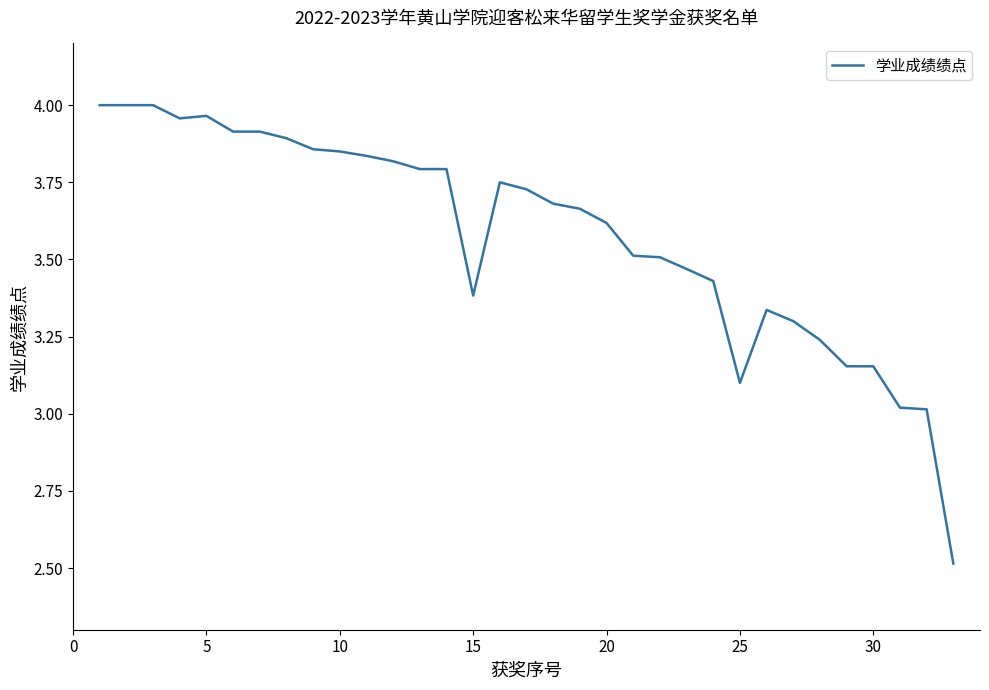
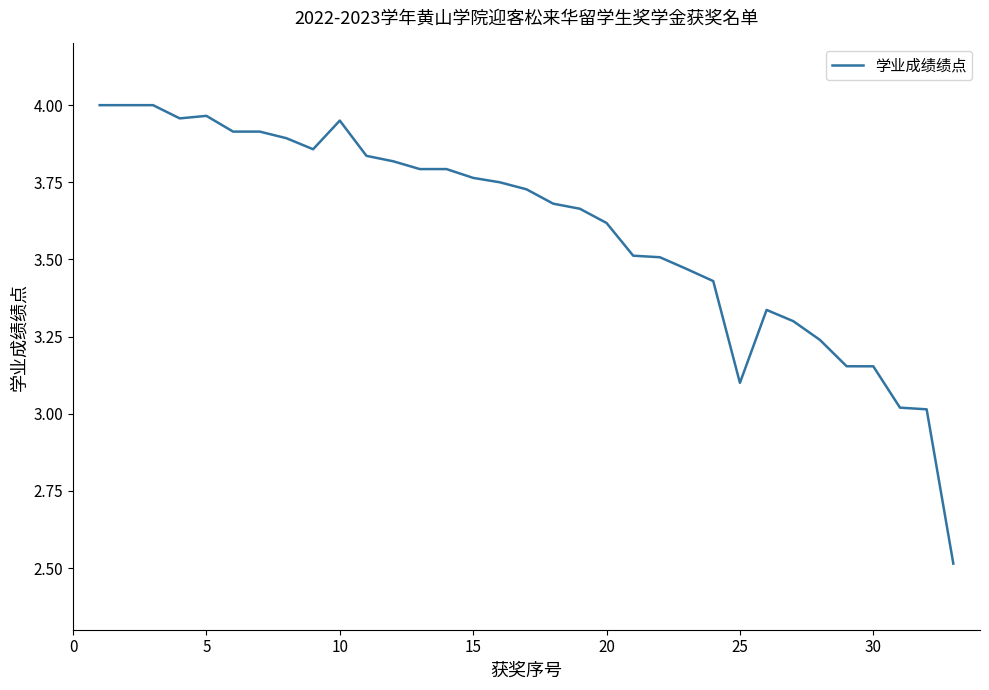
  {
    "5": 3.97,
-   "10": 3.85,
-   "15": 3.38,
+   "10": 3.95,
+   "15": 3.76,
    "20": 3.62,
    "25": 3.10,
    "30": 3.15
  }
